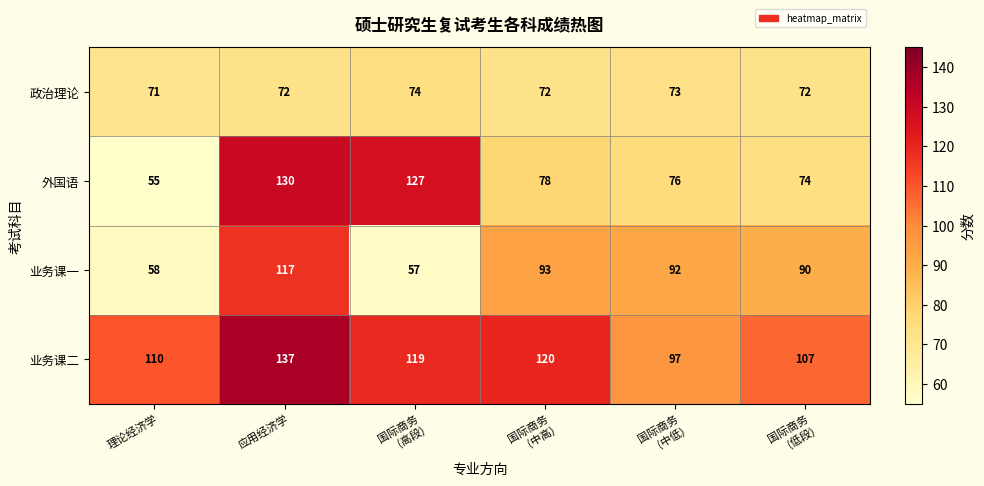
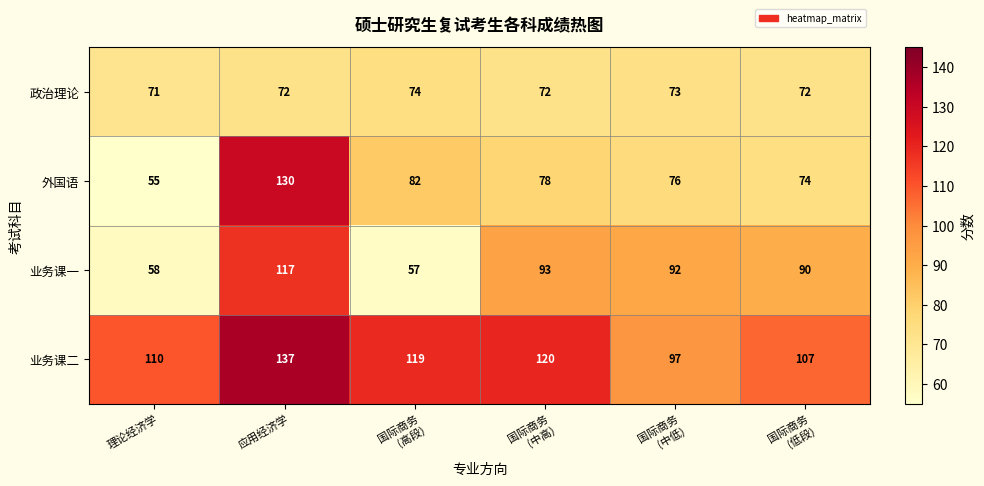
  {
    "政治理论": {
      "理论经济学": 71,
      "应用经济学": 72,
      "国际商务 (高段)": 74,
      "国际商务 (中高)": 72,
      "国际商务 (中低)": 73,
      "国际商务 (低段)": 72
    },
    "外国语": {
      "理论经济学": 55,
      "应用经济学": 130,
-     "国际商务 (高段)": 127,
+     "国际商务 (高段)": 82,
      "国际商务 (中高)": 78,
      "国际商务 (中低)": 76,
      "国际商务 (低段)": 74
    },
    "业务课一": {
      "理论经济学": 58,
      "应用经济学": 117,
      "国际商务 (高段)": 57,
      "国际商务 (中高)": 93,
      "国际商务 (中低)": 92,
      "国际商务 (低段)": 90
    },
    "业务课二": {
      "理论经济学": 110,
      "应用经济学": 137,
      "国际商务 (高段)": 119,
      "国际商务 (中高)": 120,
      "国际商务 (中低)": 97,
      "国际商务 (低段)": 107
    }
  }
